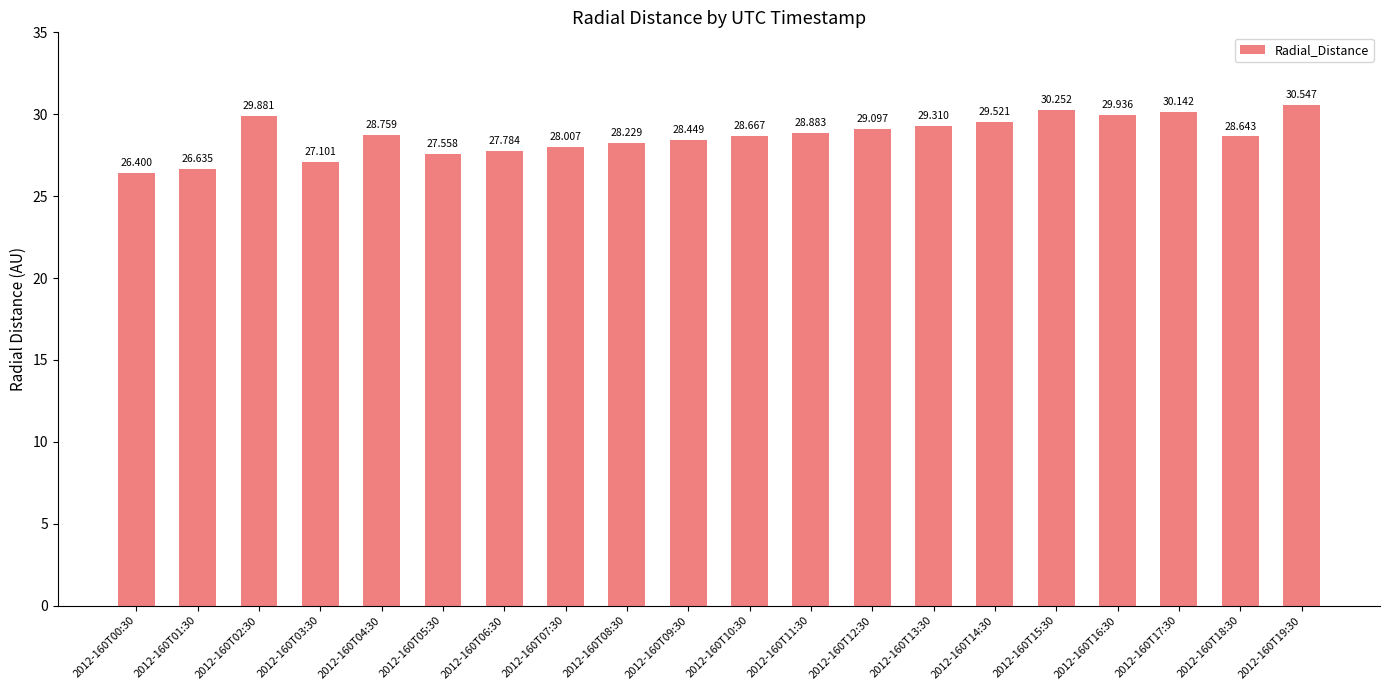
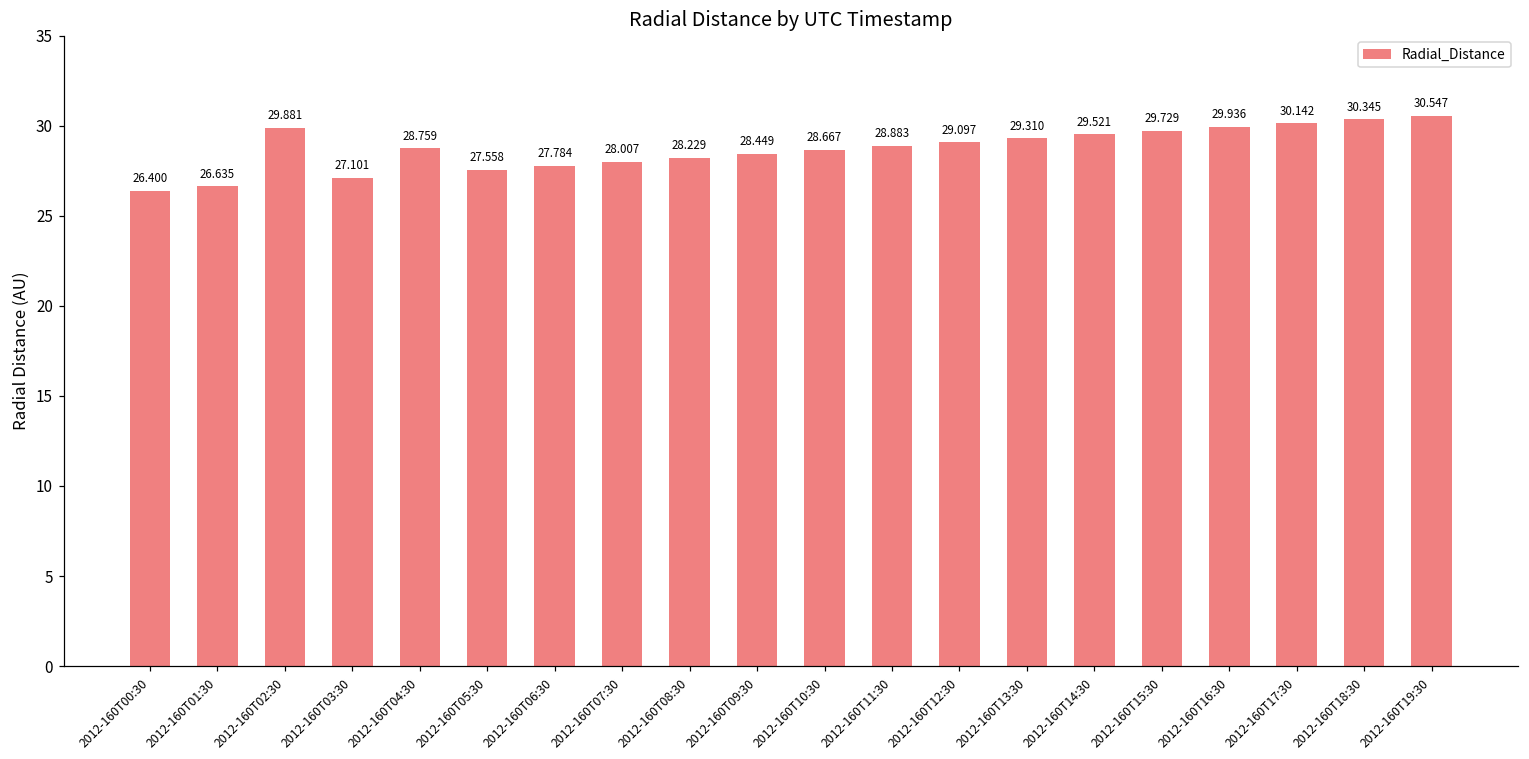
  {
    "2012-160T00:30": 26.400,
    "2012-160T01:30": 26.635,
    "2012-160T02:30": 29.881,
    "2012-160T03:30": 27.101,
    "2012-160T04:30": 28.759,
    "2012-160T05:30": 27.558,
    "2012-160T06:30": 27.784,
    "2012-160T07:30": 28.007,
    "2012-160T08:30": 28.229,
    "2012-160T09:30": 28.449,
    "2012-160T10:30": 28.667,
    "2012-160T11:30": 28.883,
    "2012-160T12:30": 29.097,
    "2012-160T13:30": 29.310,
    "2012-160T14:30": 29.521,
-   "2012-160T15:30": 30.252,
+   "2012-160T15:30": 29.729,
    "2012-160T16:30": 29.936,
    "2012-160T17:30": 30.142,
-   "2012-160T18:30": 28.643,
+   "2012-160T18:30": 30.345,
    "2012-160T19:30": 30.547
  }
